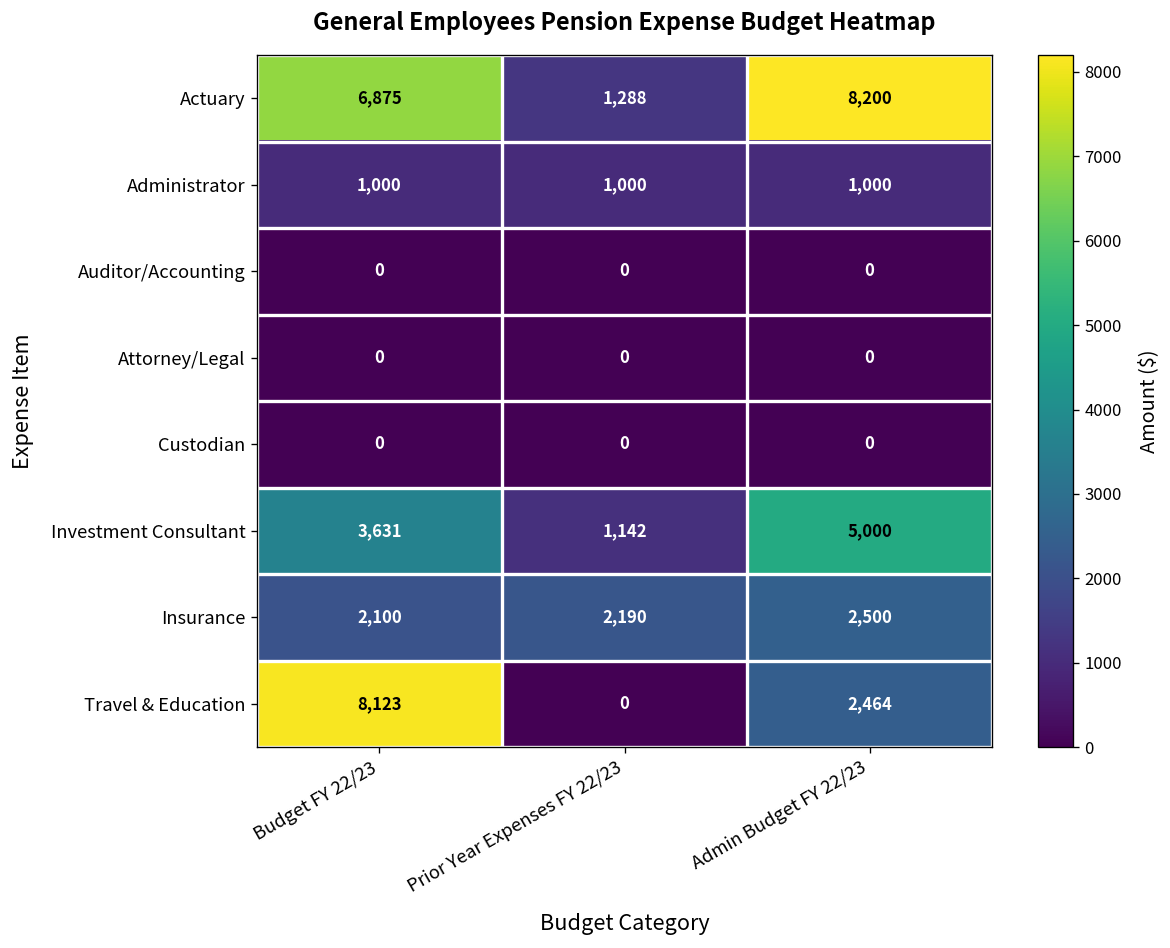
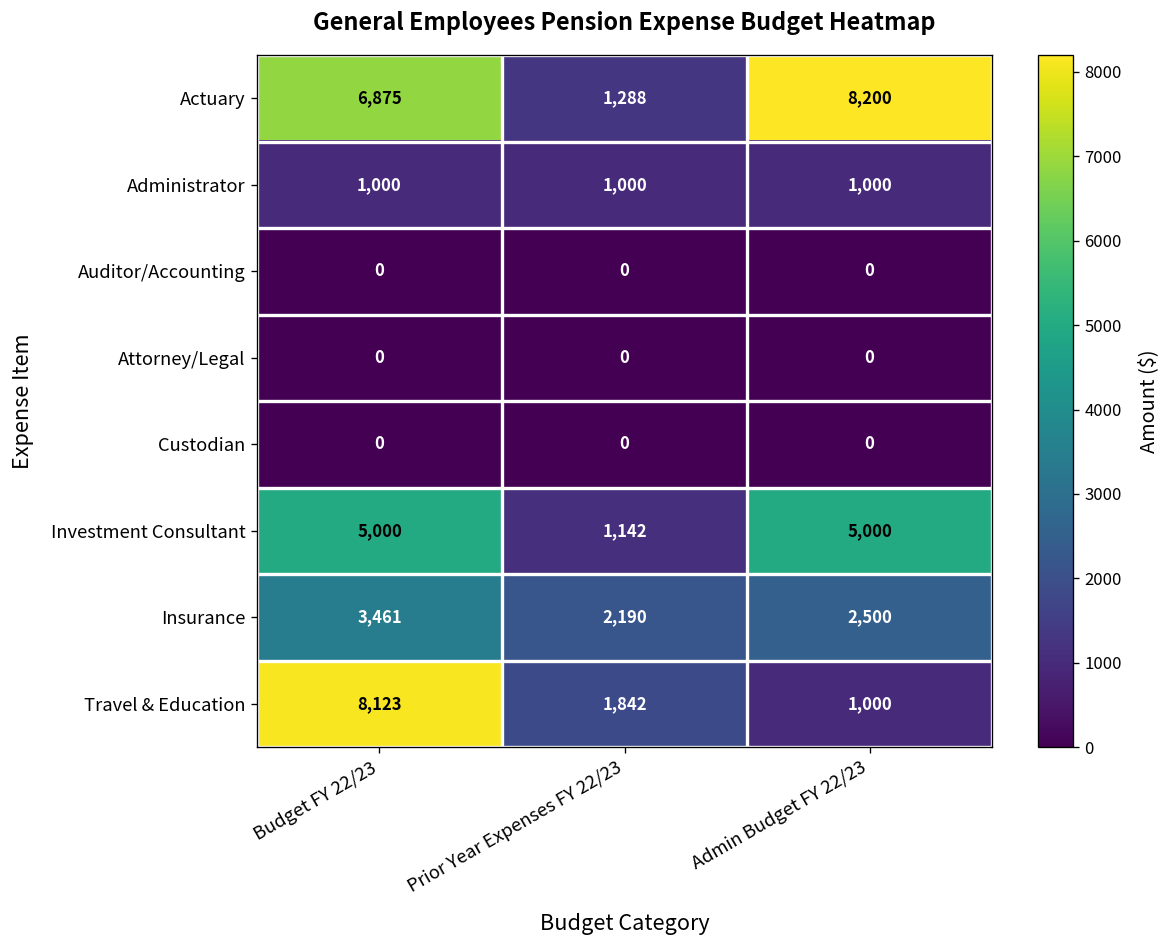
  {
    "Actuary": {
      "Budget FY 22/23": "6,875",
      "Prior Year Expenses FY 22/23": "1,288",
      "Admin Budget FY 22/23": "8,200"
    },
    "Administrator": {
      "Budget FY 22/23": "1,000",
      "Prior Year Expenses FY 22/23": "1,000",
      "Admin Budget FY 22/23": "1,000"
    },
    "Auditor/Accounting": {
      "Budget FY 22/23": "0",
      "Prior Year Expenses FY 22/23": "0",
      "Admin Budget FY 22/23": "0"
    },
    "Attorney/Legal": {
      "Budget FY 22/23": "0",
      "Prior Year Expenses FY 22/23": "0",
      "Admin Budget FY 22/23": "0"
    },
    "Custodian": {
      "Budget FY 22/23": "0",
      "Prior Year Expenses FY 22/23": "0",
      "Admin Budget FY 22/23": "0"
    },
    "Investment Consultant": {
-     "Budget FY 22/23": "3,631",
+     "Budget FY 22/23": "5,000",
      "Prior Year Expenses FY 22/23": "1,142",
      "Admin Budget FY 22/23": "5,000"
    },
    "Insurance": {
-     "Budget FY 22/23": "2,100",
+     "Budget FY 22/23": "3,461",
      "Prior Year Expenses FY 22/23": "2,190",
      "Admin Budget FY 22/23": "2,500"
    },
    "Travel & Education": {
      "Budget FY 22/23": "8,123",
-     "Prior Year Expenses FY 22/23": "0",
-     "Admin Budget FY 22/23": "2,464"
+     "Prior Year Expenses FY 22/23": "1,842",
+     "Admin Budget FY 22/23": "1,000"
    }
  }
